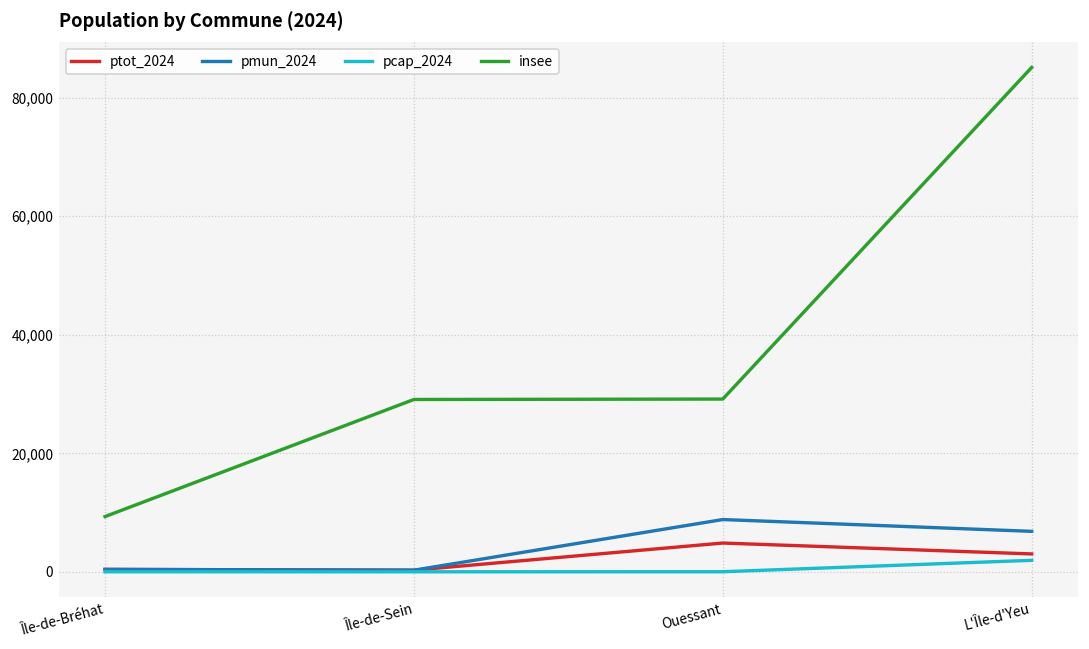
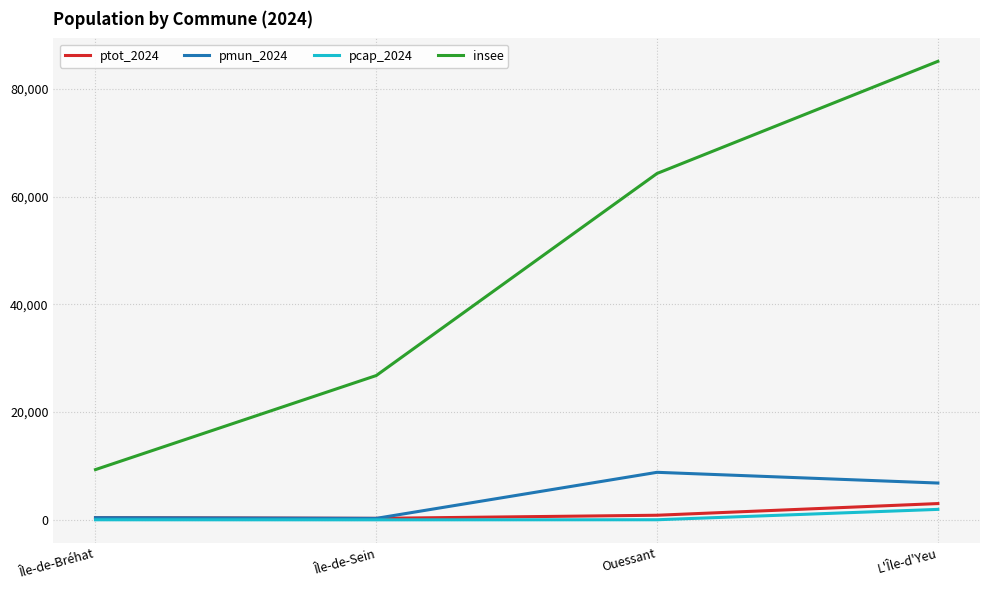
  {
    "ptot_2024": {
-     "Ouessant": "5,000",
+     "Ouessant": "1,000",
      "L'Île-d'Yeu": "3,000"
    },
    "pmun_2024": {
      "Ouessant": "9,000",
      "L'Île-d'Yeu": "7,000"
    },
    "pcap_2024": {
      "Ouessant": "0",
      "L'Île-d'Yeu": "2,000"
    },
    "insee": {
      "Île-de-Bréhat": "9,000",
-     "Île-de-Sein": "29,000",
-     "Ouessant": "29,000",
+     "Île-de-Sein": "27,000",
+     "Ouessant": "64,000",
      "L'Île-d'Yeu": "85,000"
    }
  }
